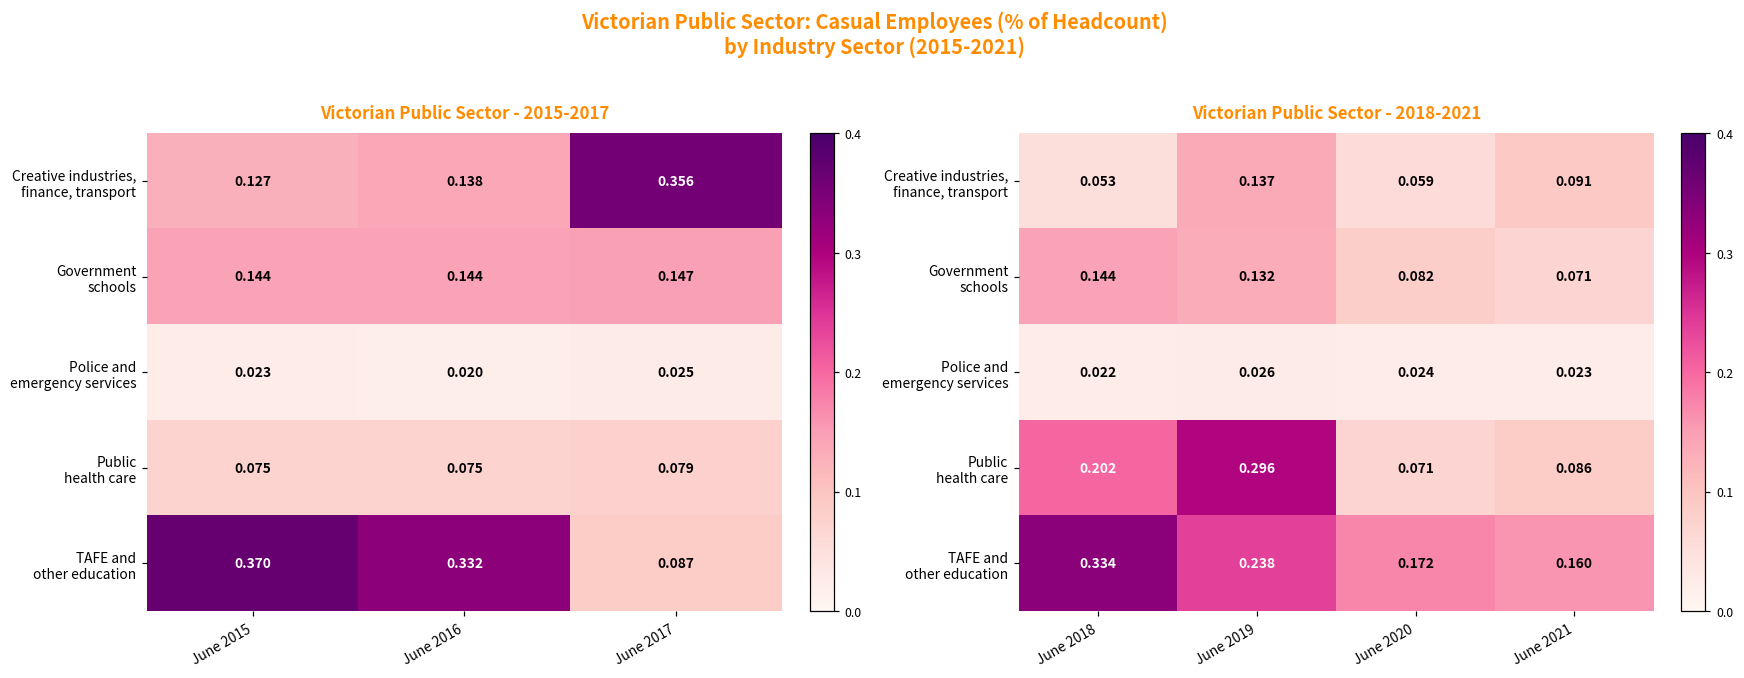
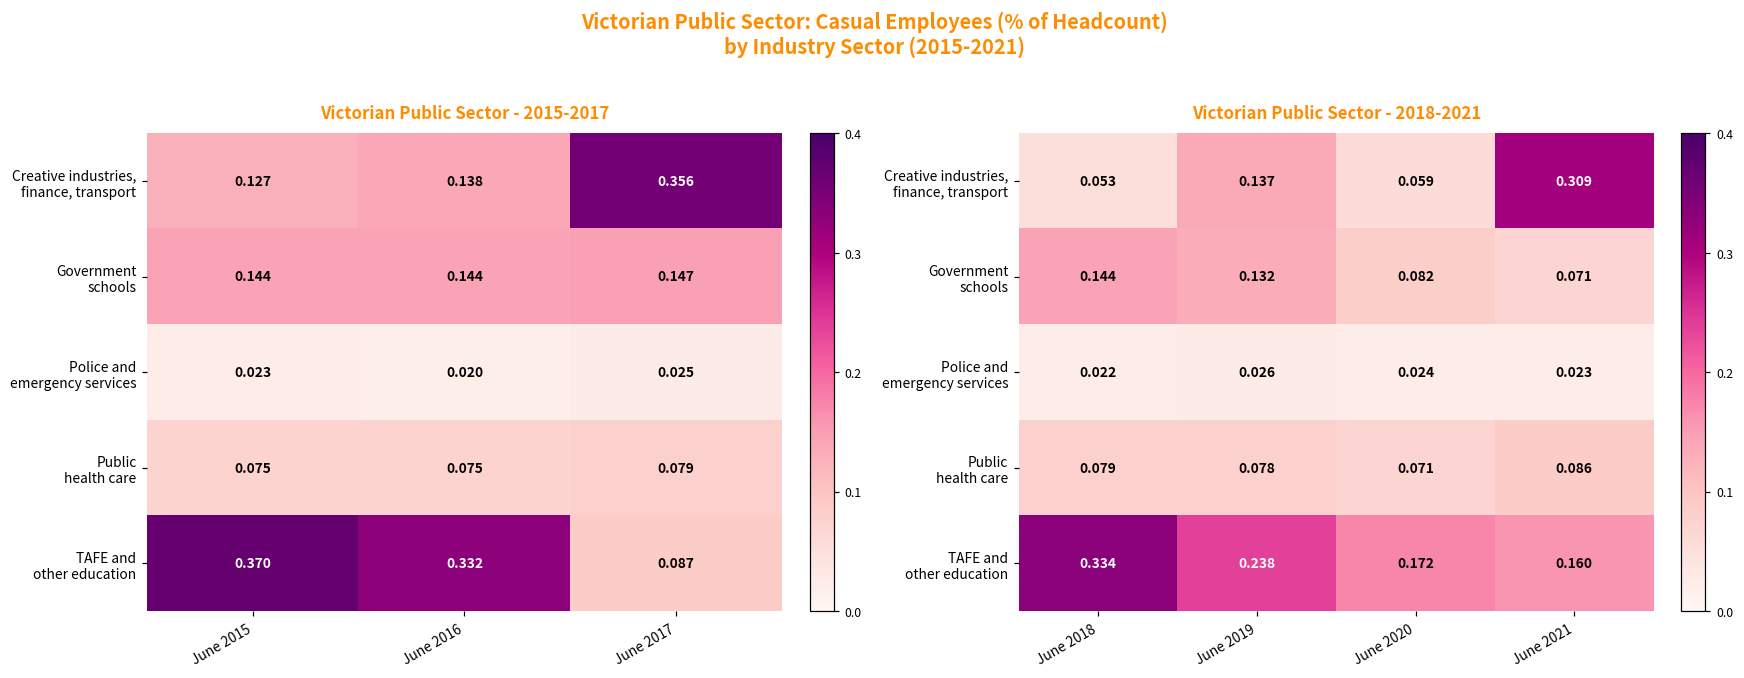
  {
    "Victorian Public Sector - 2015-2017": {
      "Creative industries, finance, transport": {
        "June 2015": 0.127,
        "June 2016": 0.138,
        "June 2017": 0.356
      },
      "Government schools": {
        "June 2015": 0.144,
        "June 2016": 0.144,
        "June 2017": 0.147
      },
      "Police and emergency services": {
        "June 2015": 0.023,
        "June 2016": 0.020,
        "June 2017": 0.025
      },
      "Public health care": {
        "June 2015": 0.075,
        "June 2016": 0.075,
        "June 2017": 0.079
      },
      "TAFE and other education": {
        "June 2015": 0.370,
        "June 2016": 0.332,
        "June 2017": 0.087
      }
    },
    "Victorian Public Sector - 2018-2021": {
      "Creative industries, finance, transport": {
        "June 2018": 0.053,
        "June 2019": 0.137,
        "June 2020": 0.059,
-       "June 2021": 0.091
+       "June 2021": 0.309
      },
      "Government schools": {
        "June 2018": 0.144,
        "June 2019": 0.132,
        "June 2020": 0.082,
        "June 2021": 0.071
      },
      "Police and emergency services": {
        "June 2018": 0.022,
        "June 2019": 0.026,
        "June 2020": 0.024,
        "June 2021": 0.023
      },
      "Public health care": {
-       "June 2018": 0.202,
-       "June 2019": 0.296,
+       "June 2018": 0.079,
+       "June 2019": 0.078,
        "June 2020": 0.071,
        "June 2021": 0.086
      },
      "TAFE and other education": {
        "June 2018": 0.334,
        "June 2019": 0.238,
        "June 2020": 0.172,
        "June 2021": 0.160
      }
    }
  }
